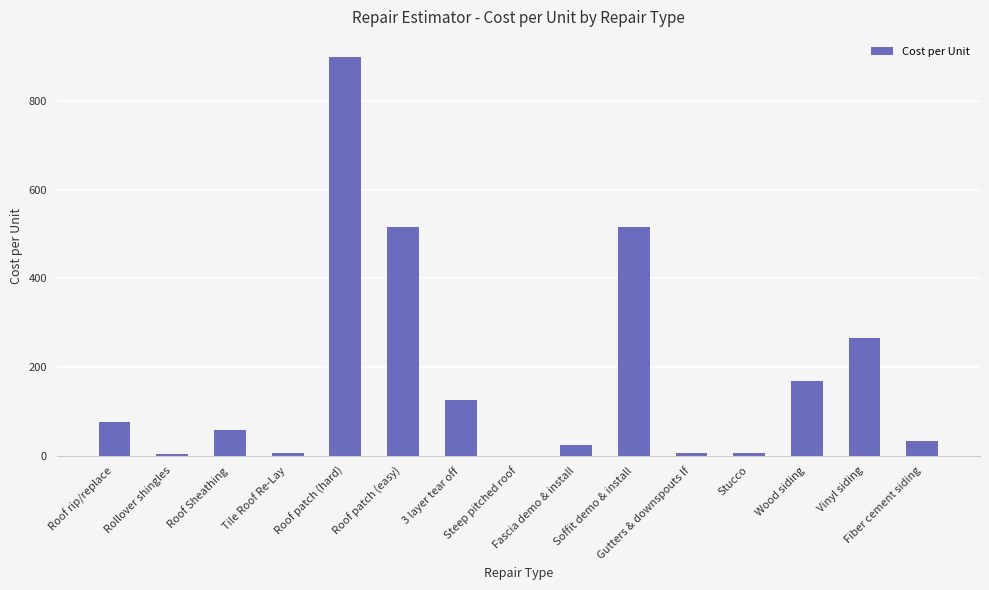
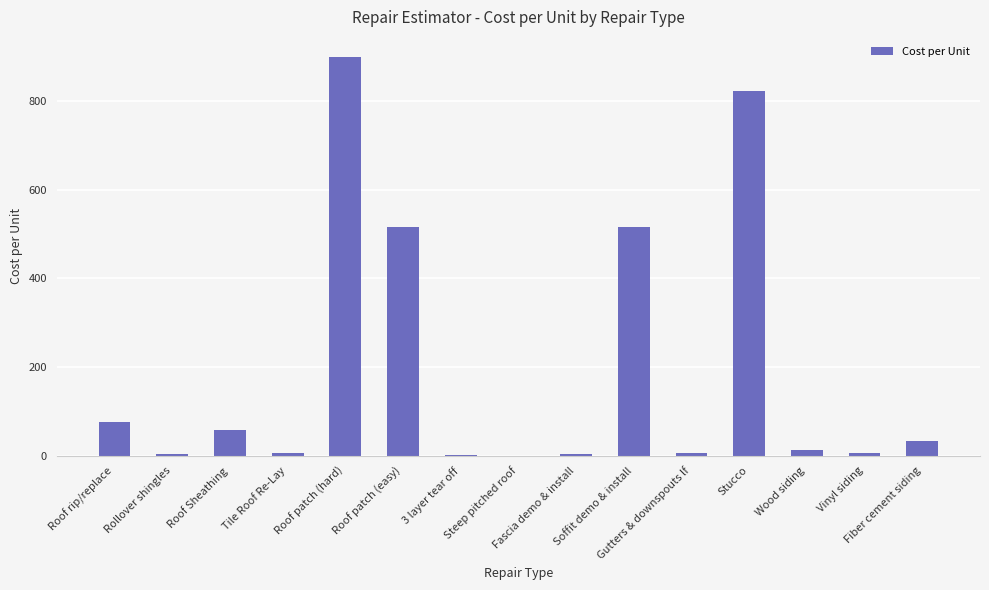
  {
    "Roof rip/replace": 80,
    "Roof Sheathing": 60,
    "Tile Roof Re-Lay": 10,
    "Roof patch (hard)": 900,
    "Roof patch (easy)": 520,
-   "3 layer tear off": 130,
-   "Fascia demo & install": 20,
+   "3 layer tear off": 0,
+   "Fascia demo & install": 0,
    "Soffit demo & install": 520,
    "Gutters & downspouts lf": 10,
-   "Stucco": 10,
-   "Wood siding": 170,
-   "Vinyl siding": 270,
+   "Stucco": 820,
+   "Wood siding": 10,
+   "Vinyl siding": 10,
    "Fiber cement siding": 30
  }
